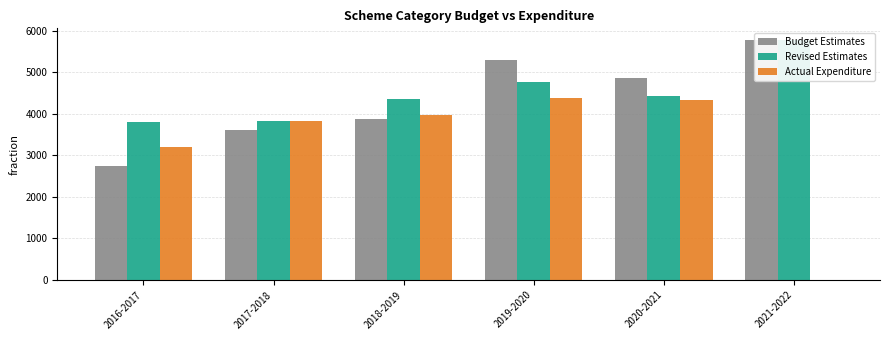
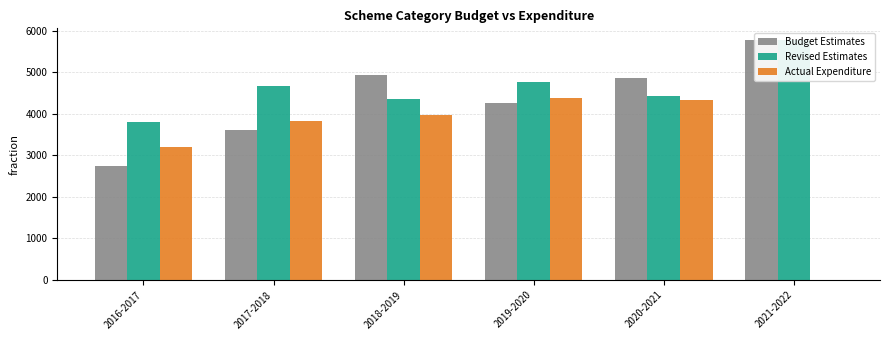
  {
    "Budget Estimates": {
      "2016-2017": 2700,
      "2017-2018": 3600,
-     "2018-2019": 3900,
-     "2019-2020": 5300,
+     "2018-2019": 4900,
+     "2019-2020": 4300,
      "2020-2021": 4900
    },
    "Revised Estimates": {
      "2016-2017": 3800,
-     "2017-2018": 3800,
+     "2017-2018": 4700,
      "2018-2019": 4400,
      "2019-2020": 4800,
      "2020-2021": 4400
    },
    "Actual Expenditure": {
      "2016-2017": 3200,
      "2017-2018": 3800,
      "2018-2019": 4000,
      "2019-2020": 4400,
      "2020-2021": 4300,
      "2021-2022": 0
    }
  }
